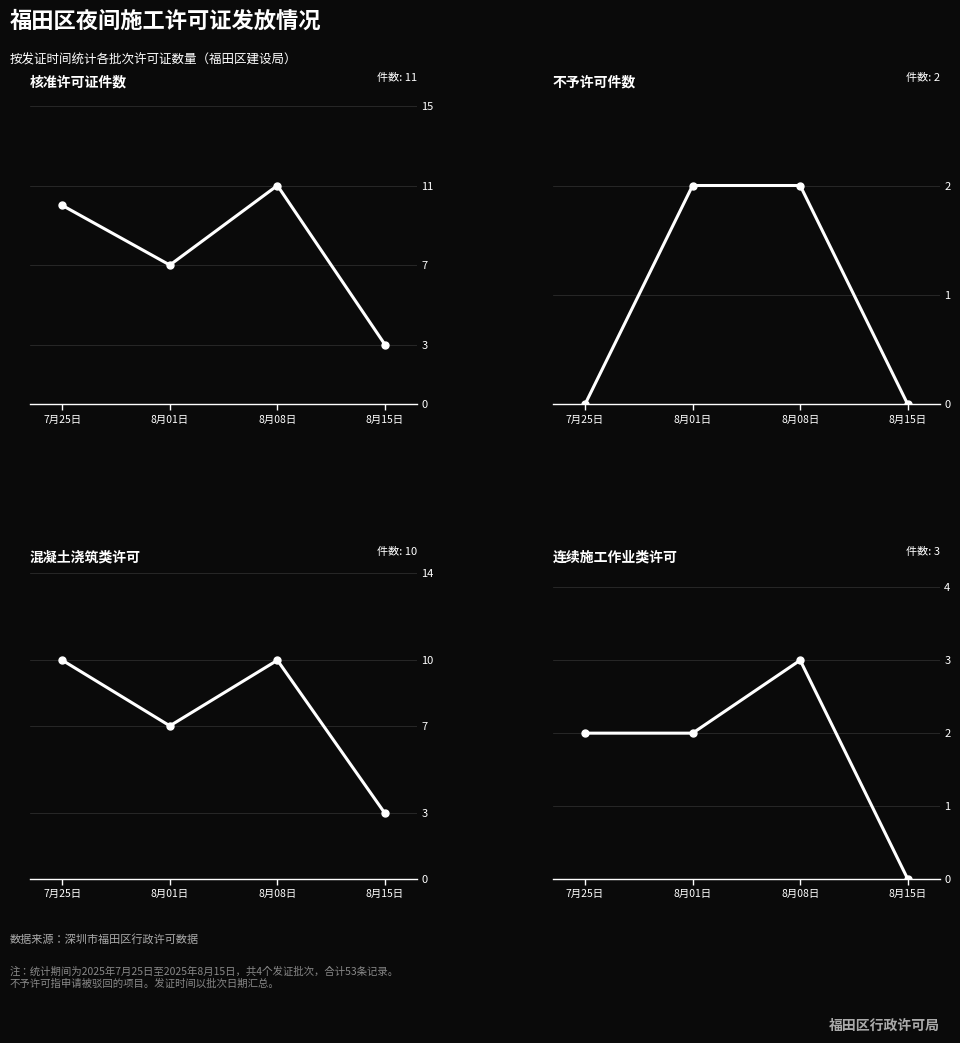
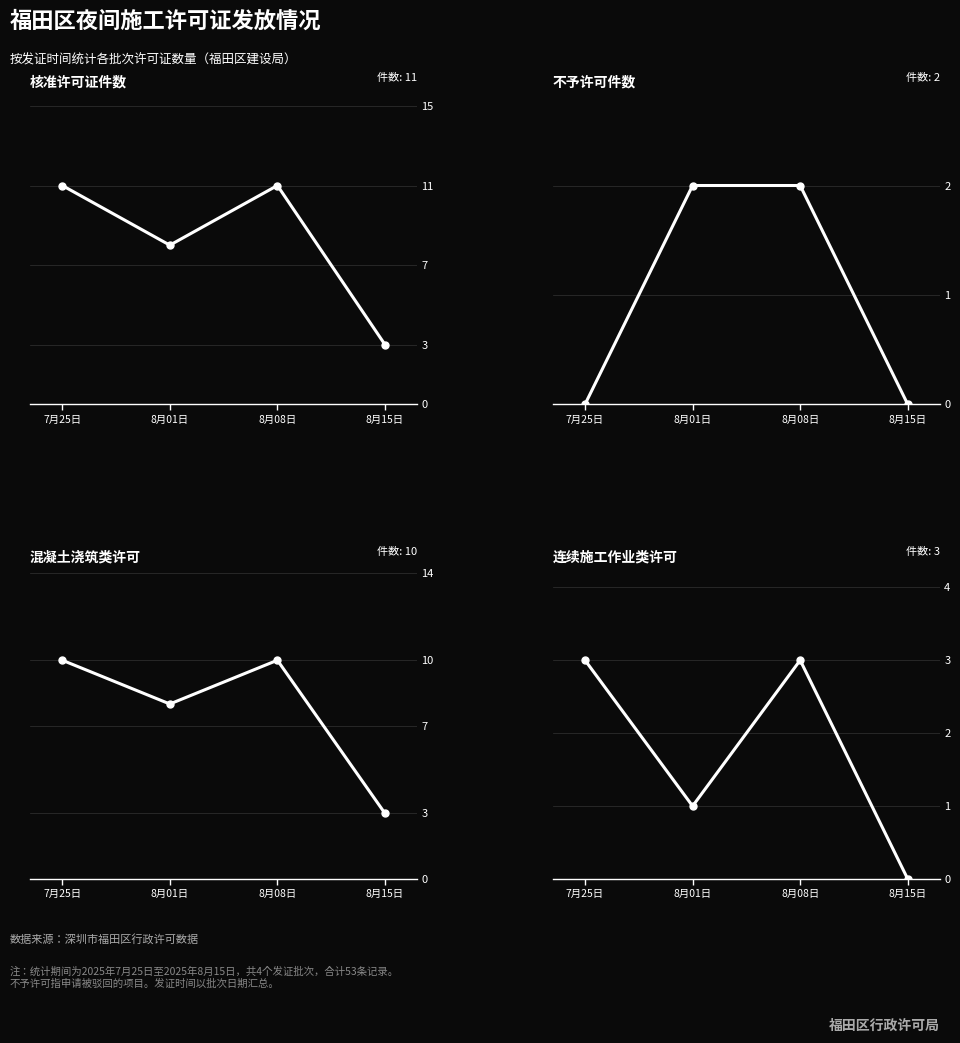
  {
    "核准许可证件数": {
-     "7月25日": 10,
-     "8月01日": 7,
+     "7月25日": 11,
+     "8月01日": 8,
      "8月08日": 11,
      "8月15日": 3
    },
    "不予许可件数": {
      "7月25日": 0.00,
      "8月01日": 2.00,
      "8月08日": 2.00,
      "8月15日": 0.00
    },
    "混凝土浇筑类许可": {
      "7月25日": 10,
-     "8月01日": 7,
+     "8月01日": 8,
      "8月08日": 10,
      "8月15日": 3
    },
    "连续施工作业类许可": {
-     "7月25日": 2,
-     "8月01日": 2,
+     "7月25日": 3,
+     "8月01日": 1,
      "8月08日": 3,
      "8月15日": 0
    }
  }
